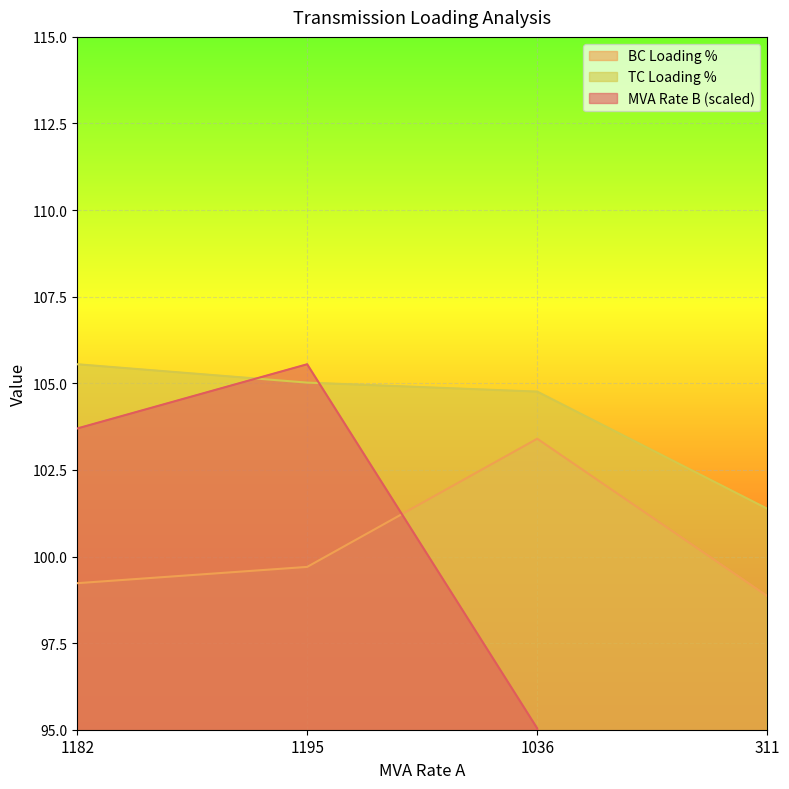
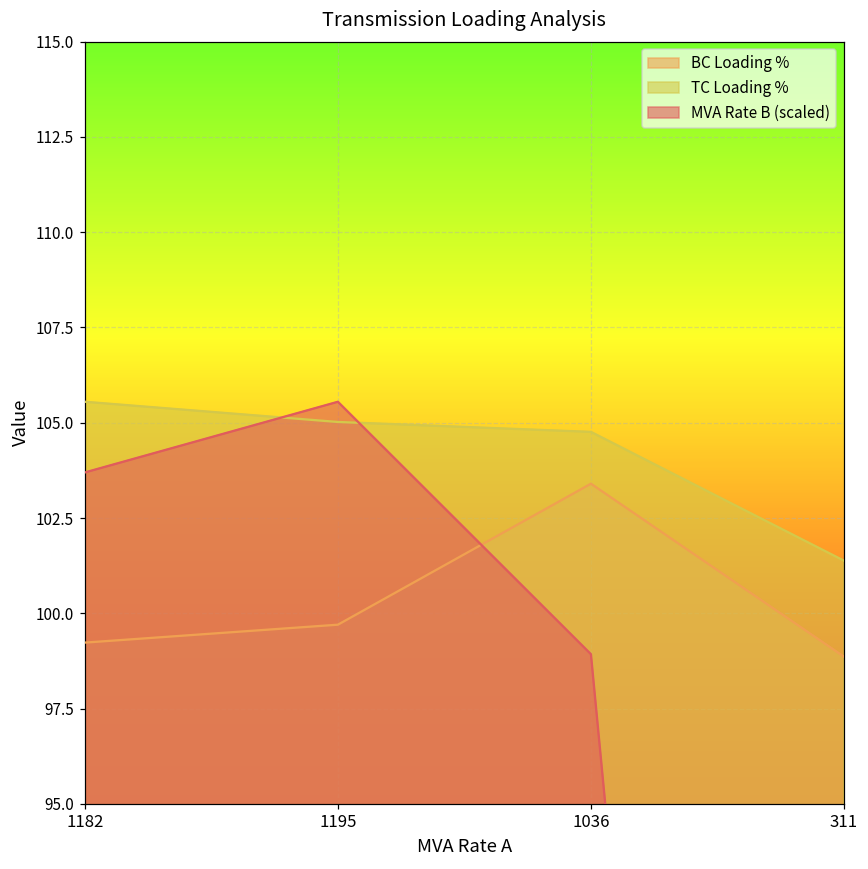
  {
    "MVA Rate B (scaled)": {
      "1182": 103.7,
      "1195": 105.6,
-     "1036": 95.0
+     "1036": 98.9
    }
  }
